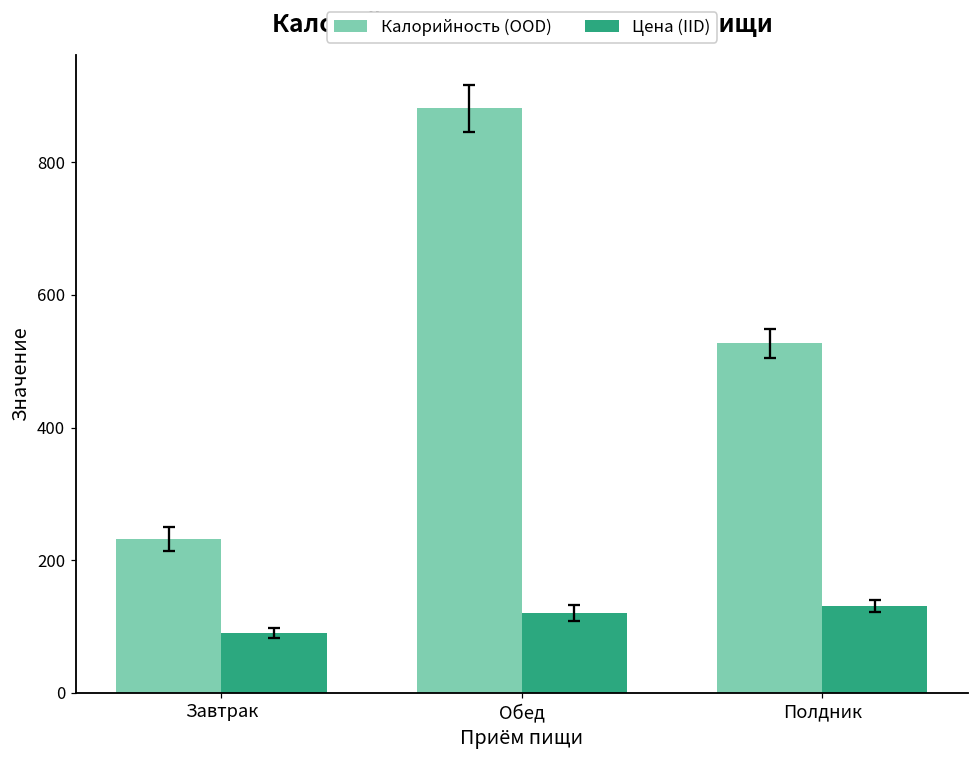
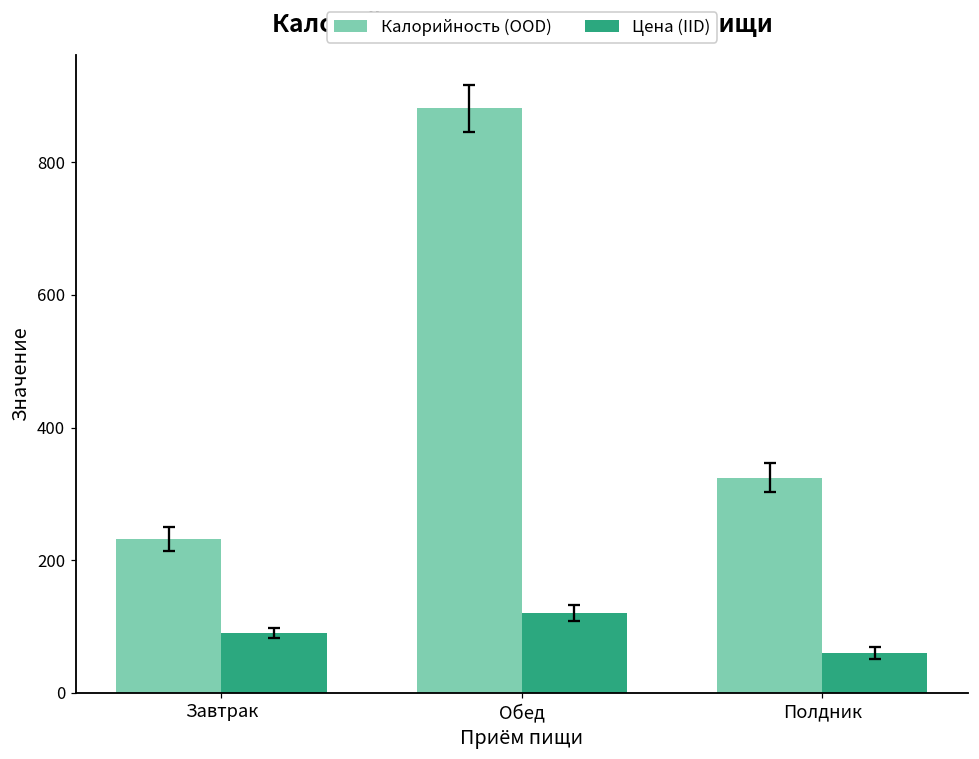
  {
    "Калорийность (OOD)": {
      "Завтрак": 230,
      "Обед": 880,
-     "Полдник": 530
+     "Полдник": 320
    },
    "Цена (IID)": {
      "Завтрак": 90,
      "Обед": 120,
-     "Полдник": 130
+     "Полдник": 60
    }
  }
